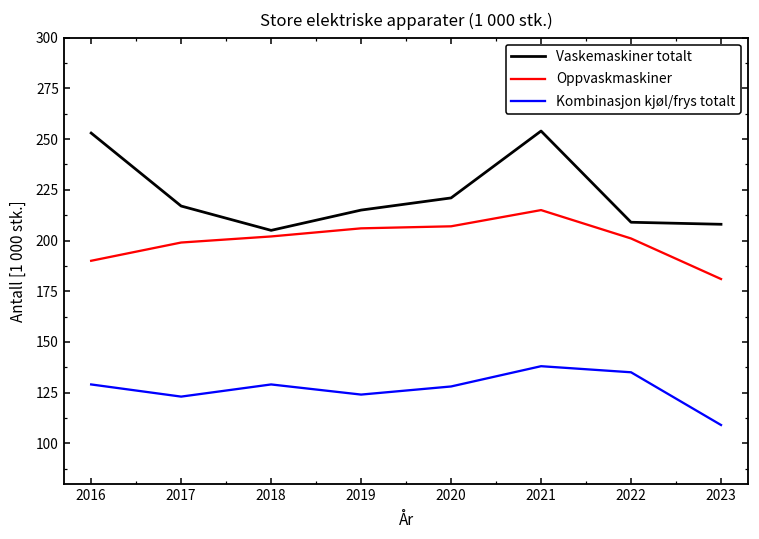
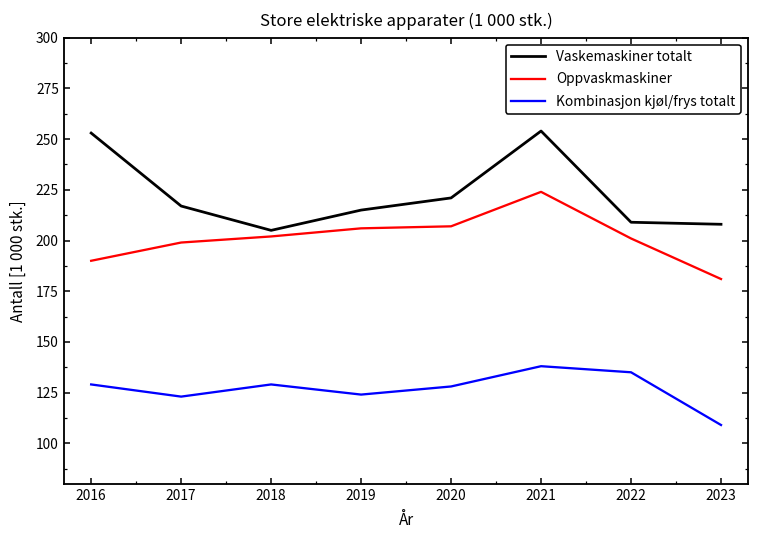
  {
    "Vaskemaskiner totalt": {
      "2016": 253,
      "2017": 217,
      "2018": 205,
      "2019": 215,
      "2020": 221,
      "2021": 254,
      "2022": 209,
      "2023": 208
    },
    "Oppvaskmaskiner": {
      "2016": 190,
      "2017": 199,
      "2018": 202,
      "2019": 206,
      "2020": 207,
-     "2021": 215,
+     "2021": 224,
      "2022": 201,
      "2023": 181
    },
    "Kombinasjon kjøl/frys totalt": {
      "2016": 129,
      "2017": 123,
      "2018": 129,
      "2019": 124,
      "2020": 128,
      "2021": 138,
      "2022": 135,
      "2023": 109
    }
  }
